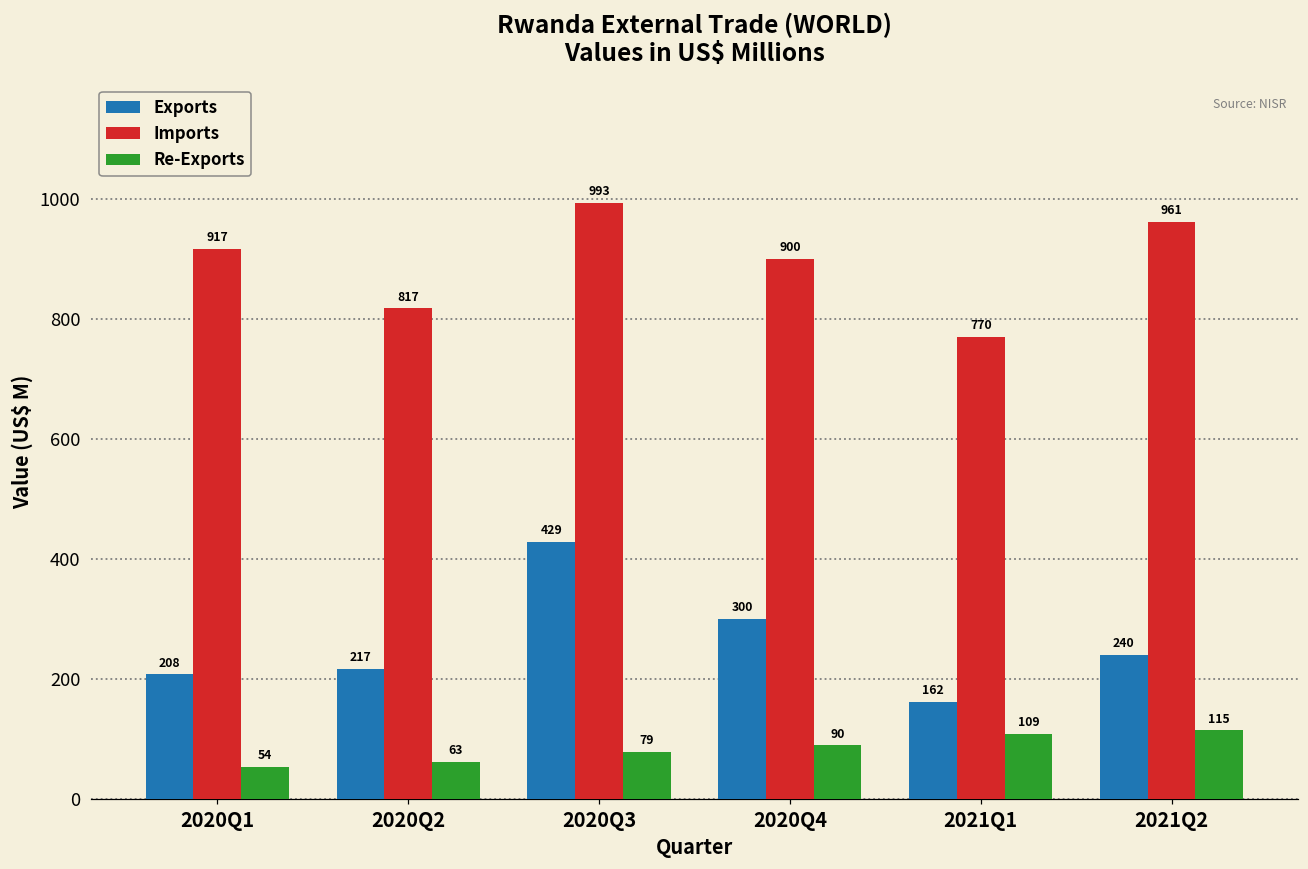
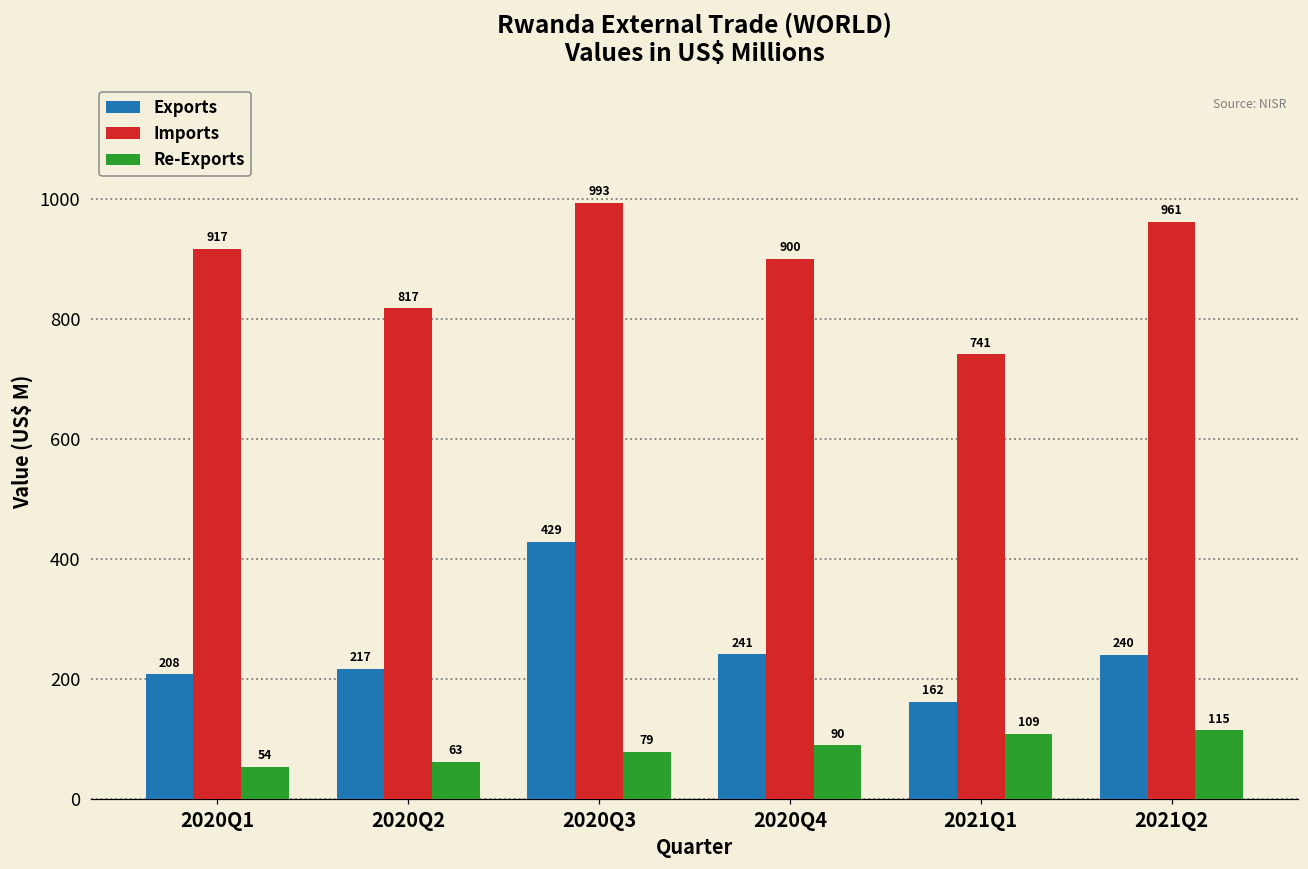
  {
    "Exports": {
      "2020Q1": 208,
      "2020Q2": 217,
      "2020Q3": 429,
-     "2020Q4": 300,
+     "2020Q4": 241,
      "2021Q1": 162,
      "2021Q2": 240
    },
    "Imports": {
      "2020Q1": 917,
      "2020Q2": 817,
      "2020Q3": 993,
      "2020Q4": 900,
-     "2021Q1": 770,
+     "2021Q1": 741,
      "2021Q2": 961
    },
    "Re-Exports": {
      "2020Q1": 54,
      "2020Q2": 63,
      "2020Q3": 79,
      "2020Q4": 90,
      "2021Q1": 109,
      "2021Q2": 115
    }
  }
